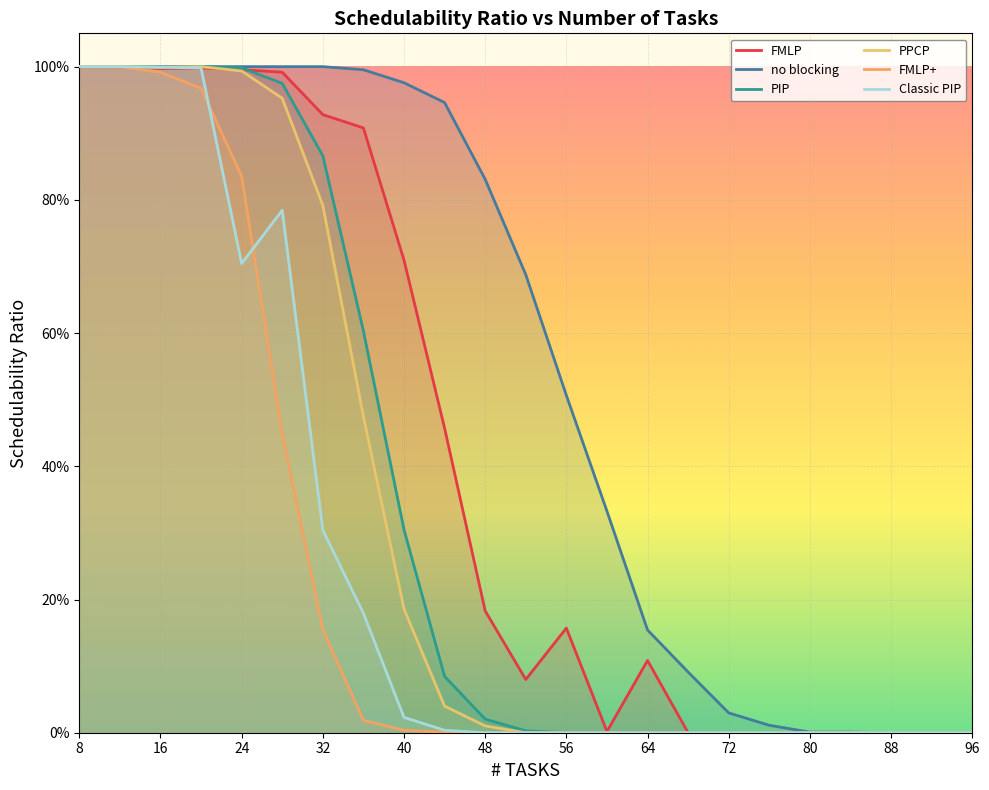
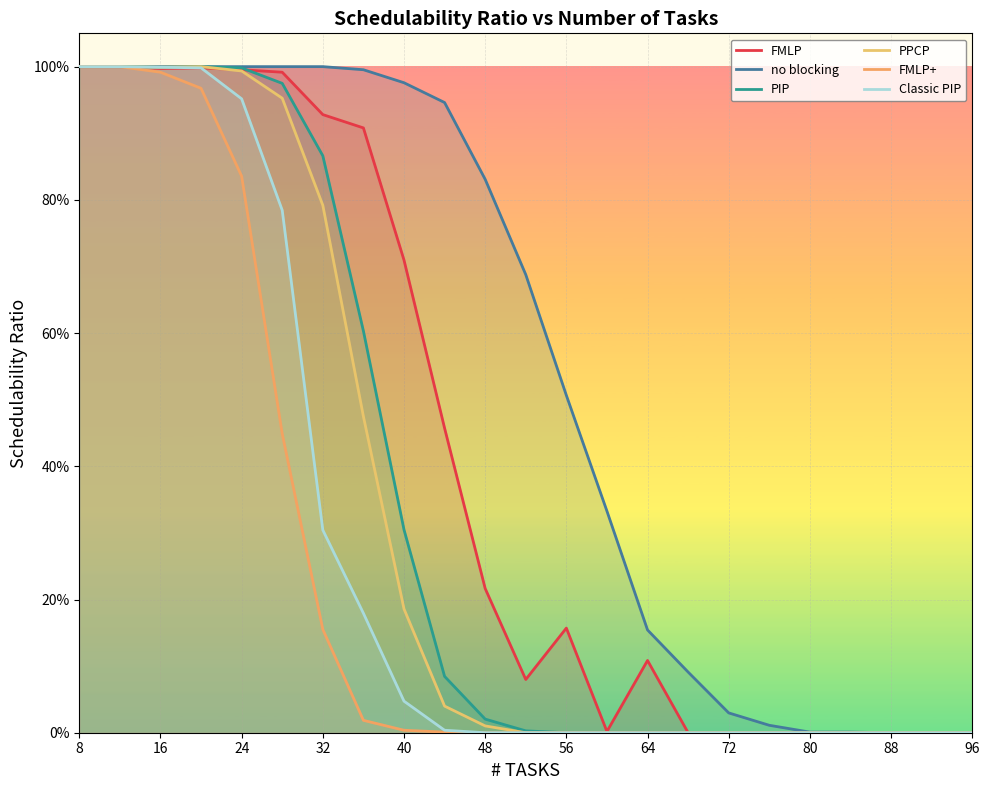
  {
    "FMLP": {
      "32": "93%",
      "40": "71%",
-     "48": "18%",
+     "48": "22%",
      "56": "16%",
      "64": "11%"
    },
    "Classic PIP": {
-     "24": "70%",
+     "24": "95%",
      "32": "30%",
-     "40": "2%"
+     "40": "5%"
    }
  }
